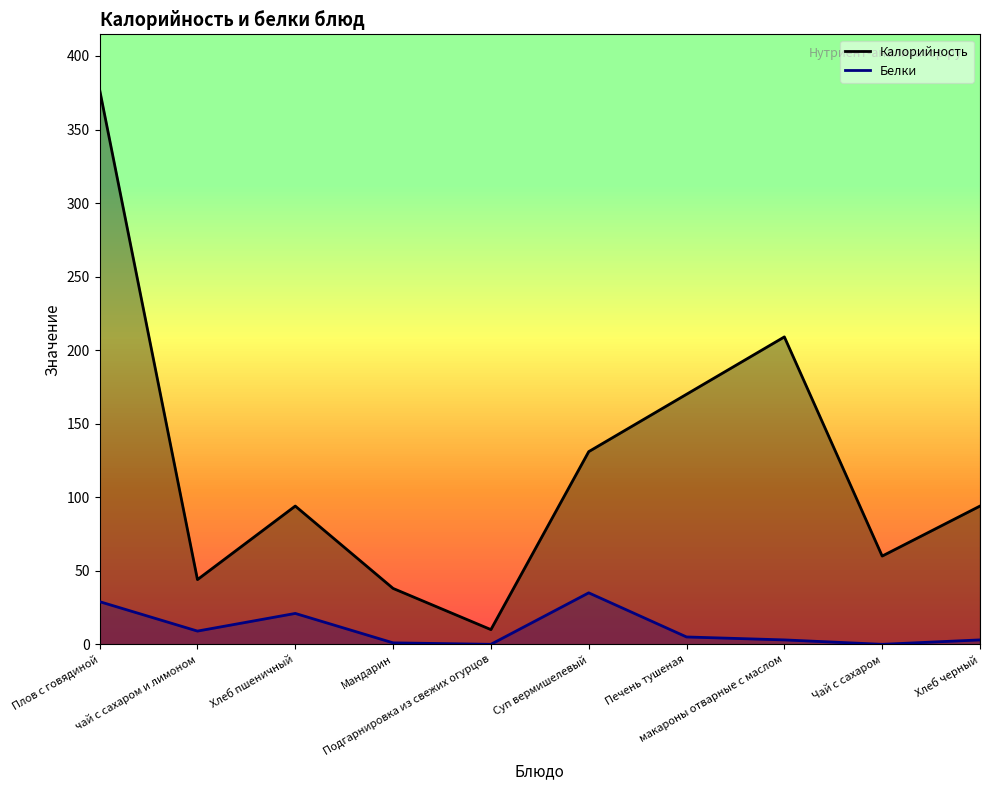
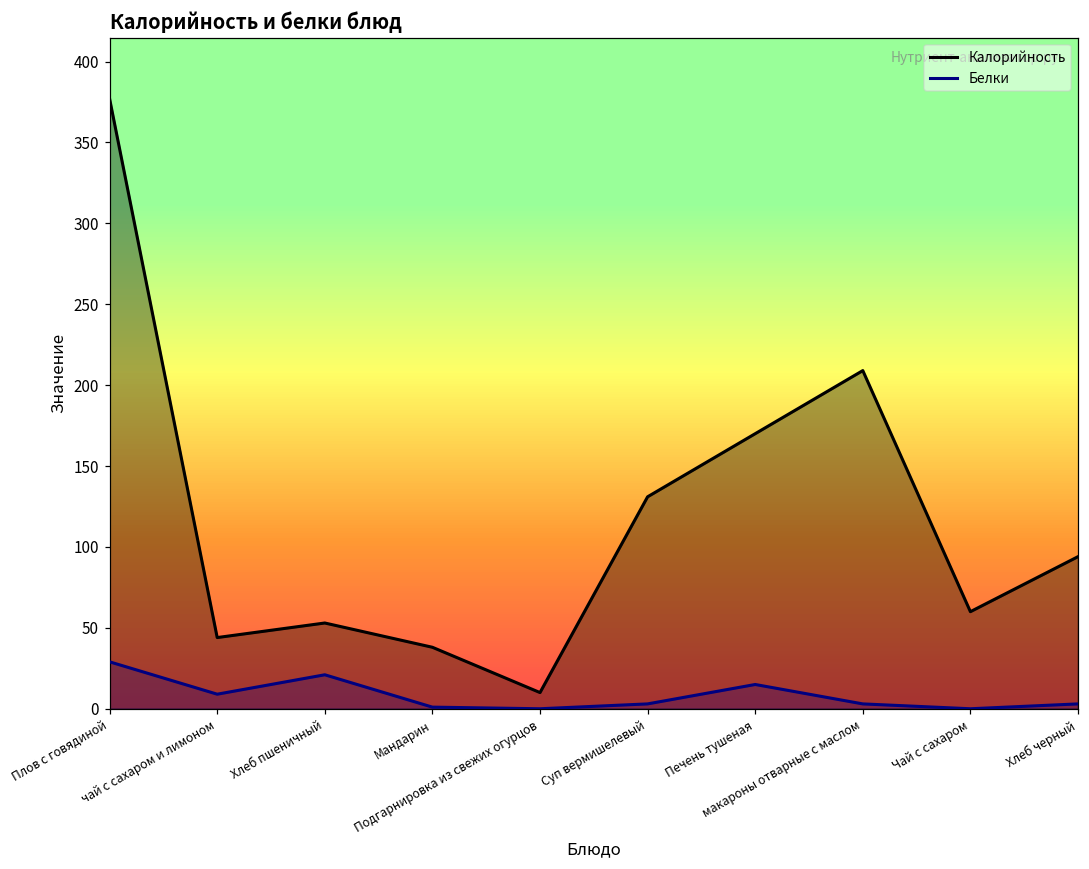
  {
    "Калорийность": {
      "Плов с говядиной": 377,
      "чай с сахаром и лимоном": 44,
-     "Хлеб пшеничный": 94,
+     "Хлеб пшеничный": 53,
      "Мандарин": 38,
      "Подгарнировка из свежих огурцов": 10,
      "Суп вермишелевый": 131,
      "Печень тушеная": 170,
      "макароны отварные с маслом": 209,
      "Чай с сахаром": 60,
      "Хлеб черный": 94
    },
    "Белки": {
      "Плов с говядиной": 29,
      "чай с сахаром и лимоном": 9,
      "Хлеб пшеничный": 21,
      "Мандарин": 1,
      "Подгарнировка из свежих огурцов": 0,
-     "Суп вермишелевый": 35,
-     "Печень тушеная": 5,
+     "Суп вермишелевый": 3,
+     "Печень тушеная": 15,
      "макароны отварные с маслом": 3,
      "Чай с сахаром": 0,
      "Хлеб черный": 3
    }
  }
